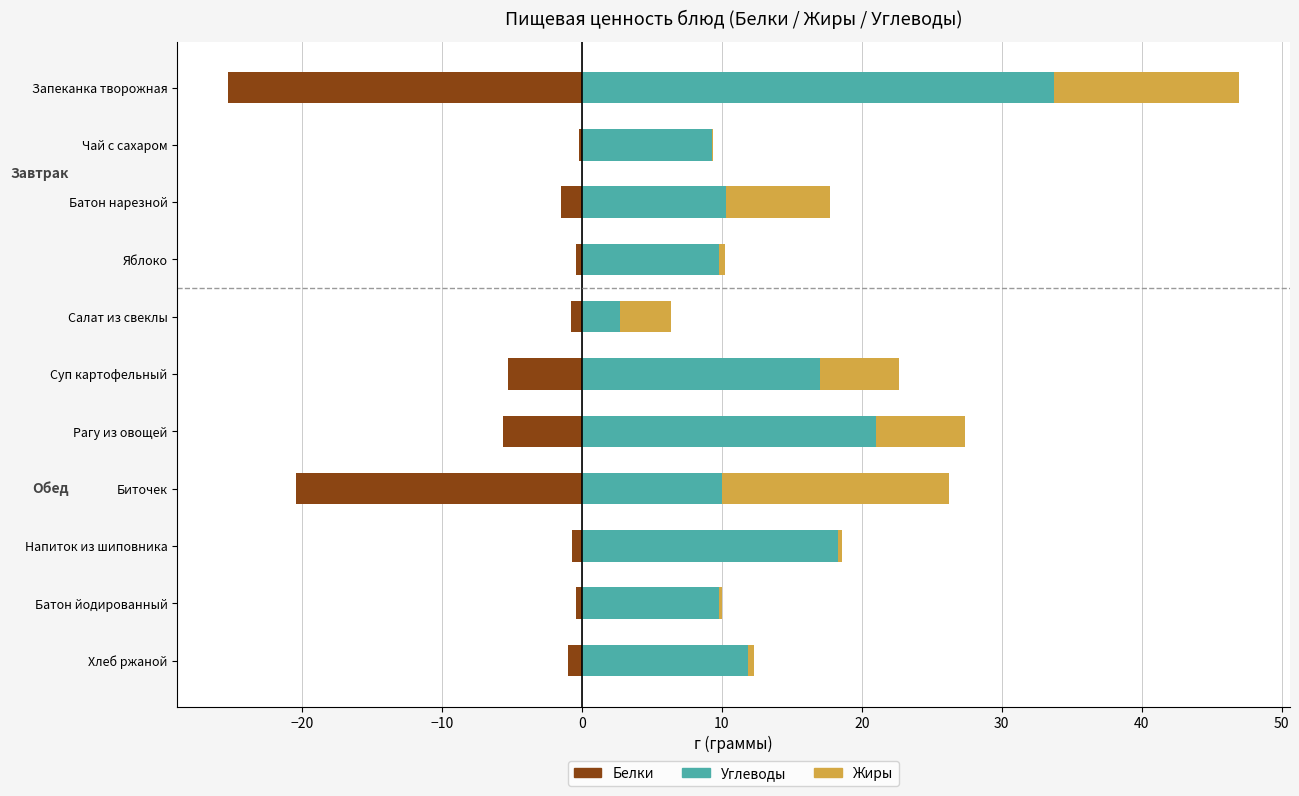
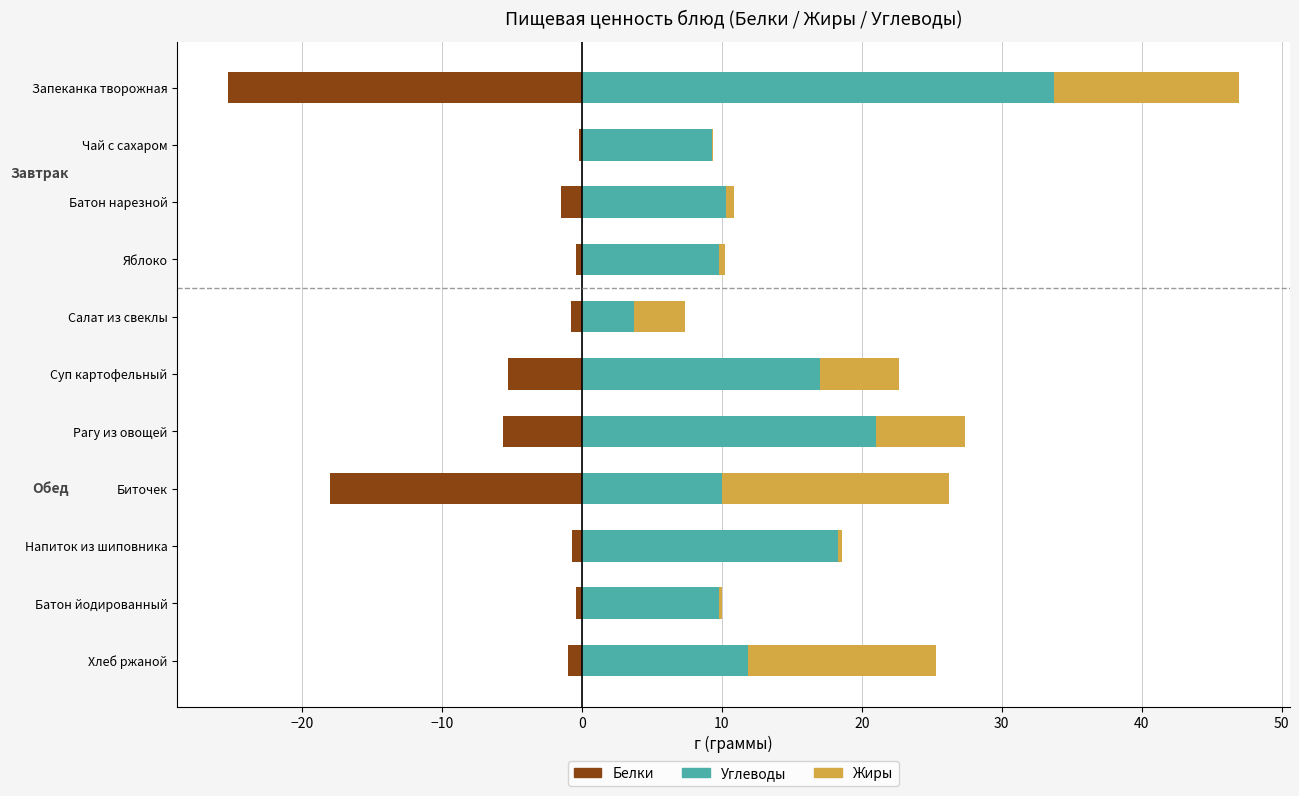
  {
    "Белки": {
      "Запеканка творожная": -25.3,
      "Чай с сахаром": -0.2,
      "Батон нарезной": -1.5,
      "Яблоко": -0.4,
      "Салат из свеклы": -0.8,
      "Суп картофельный": -5.3,
      "Рагу из овощей": -5.6,
-     "Биточек": -20.4,
+     "Биточек": -18.0,
      "Напиток из шиповника": -0.7,
      "Батон йодированный": -0.4,
      "Хлеб ржаной": -1.0
    },
    "Углеводы": {
      "Запеканка творожная": 33.7,
      "Чай с сахаром": 9.3,
      "Батон нарезной": 10.3,
      "Яблоко": 9.8,
-     "Салат из свеклы": 2.7,
+     "Салат из свеклы": 3.7,
      "Суп картофельный": 17.0,
      "Рагу из овощей": 21.0,
      "Биточек": 10.0,
      "Напиток из шиповника": 18.3,
      "Батон йодированный": 9.8,
      "Хлеб ржаной": 11.9
    },
    "Жиры": {
      "Запеканка творожная": 13.3,
-     "Батон нарезной": 7.5,
+     "Батон нарезной": 0.6,
      "Яблоко": 0.4,
      "Салат из свеклы": 3.7,
      "Суп картофельный": 5.7,
      "Рагу из овощей": 6.4,
      "Биточек": 16.2,
      "Напиток из шиповника": 0.3,
      "Батон йодированный": 0.2,
-     "Хлеб ржаной": 0.4
+     "Хлеб ржаной": 13.4
    }
  }
